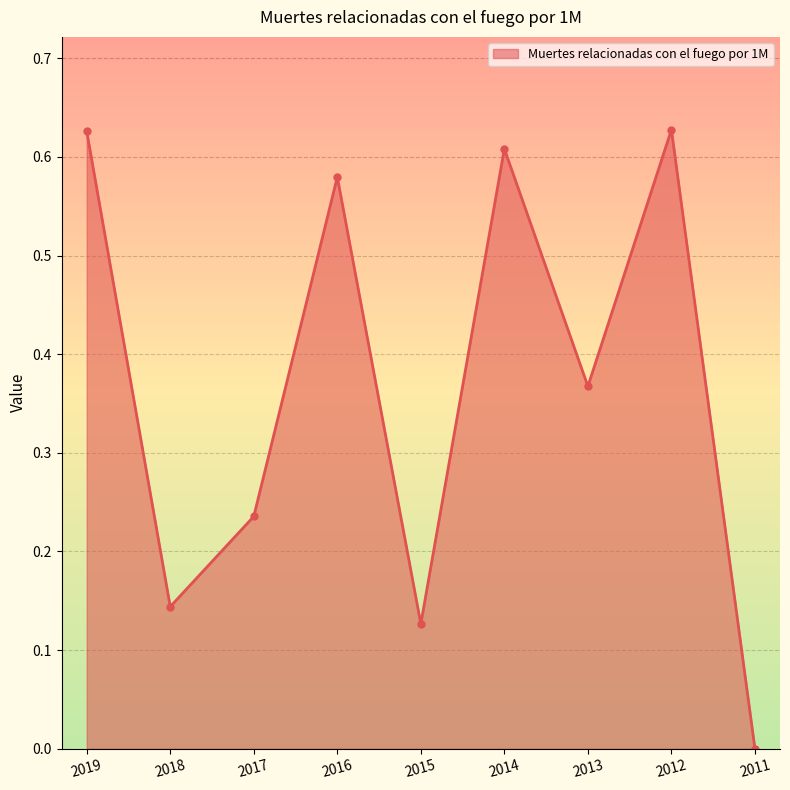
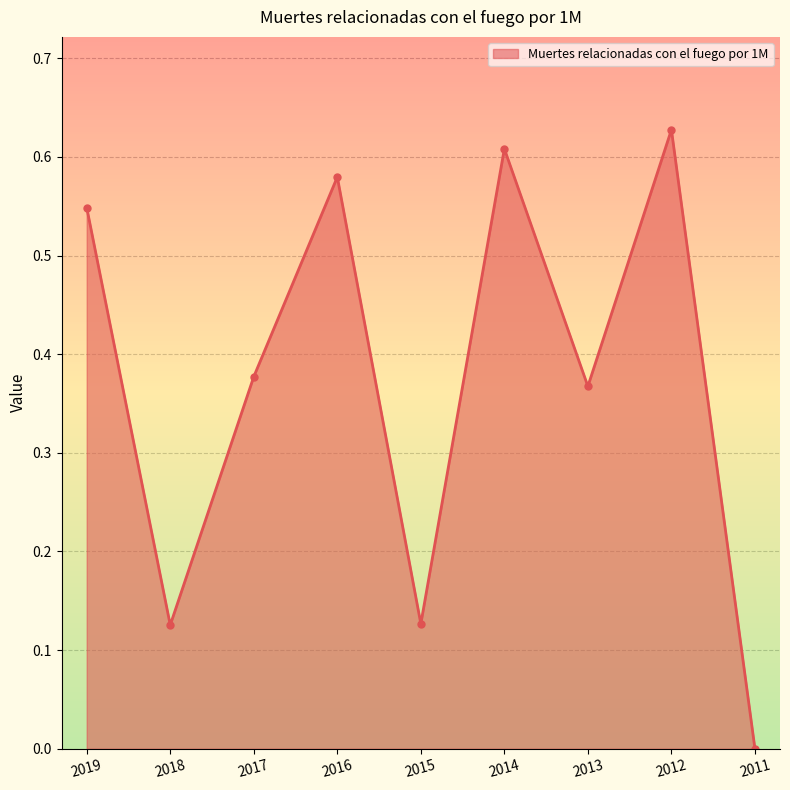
  {
-   "2019": 0.63,
-   "2018": 0.14,
-   "2017": 0.24,
+   "2019": 0.55,
+   "2018": 0.13,
+   "2017": 0.38,
    "2016": 0.58,
    "2015": 0.13,
    "2014": 0.61,
    "2013": 0.37,
    "2012": 0.63,
    "2011": 0.00
  }
